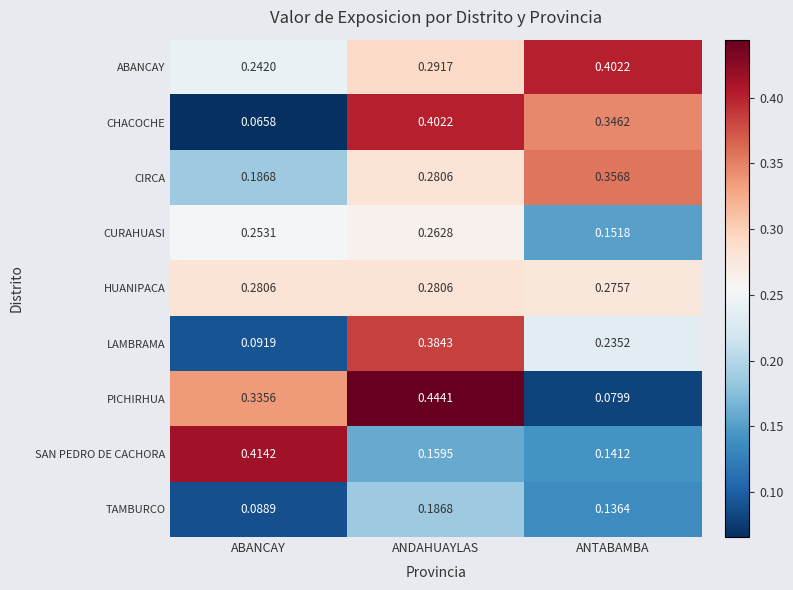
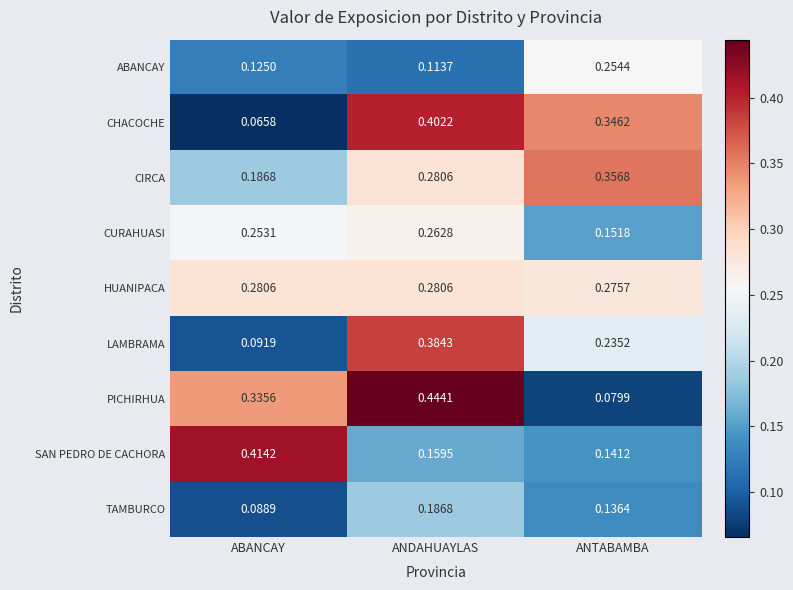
  {
    "ABANCAY": {
-     "ABANCAY": 0.2420,
-     "ANDAHUAYLAS": 0.2917,
-     "ANTABAMBA": 0.4022
+     "ABANCAY": 0.1250,
+     "ANDAHUAYLAS": 0.1137,
+     "ANTABAMBA": 0.2544
    },
    "CHACOCHE": {
      "ABANCAY": 0.0658,
      "ANDAHUAYLAS": 0.4022,
      "ANTABAMBA": 0.3462
    },
    "CIRCA": {
      "ABANCAY": 0.1868,
      "ANDAHUAYLAS": 0.2806,
      "ANTABAMBA": 0.3568
    },
    "CURAHUASI": {
      "ABANCAY": 0.2531,
      "ANDAHUAYLAS": 0.2628,
      "ANTABAMBA": 0.1518
    },
    "HUANIPACA": {
      "ABANCAY": 0.2806,
      "ANDAHUAYLAS": 0.2806,
      "ANTABAMBA": 0.2757
    },
    "LAMBRAMA": {
      "ABANCAY": 0.0919,
      "ANDAHUAYLAS": 0.3843,
      "ANTABAMBA": 0.2352
    },
    "PICHIRHUA": {
      "ABANCAY": 0.3356,
      "ANDAHUAYLAS": 0.4441,
      "ANTABAMBA": 0.0799
    },
    "SAN PEDRO DE CACHORA": {
      "ABANCAY": 0.4142,
      "ANDAHUAYLAS": 0.1595,
      "ANTABAMBA": 0.1412
    },
    "TAMBURCO": {
      "ABANCAY": 0.0889,
      "ANDAHUAYLAS": 0.1868,
      "ANTABAMBA": 0.1364
    }
  }
